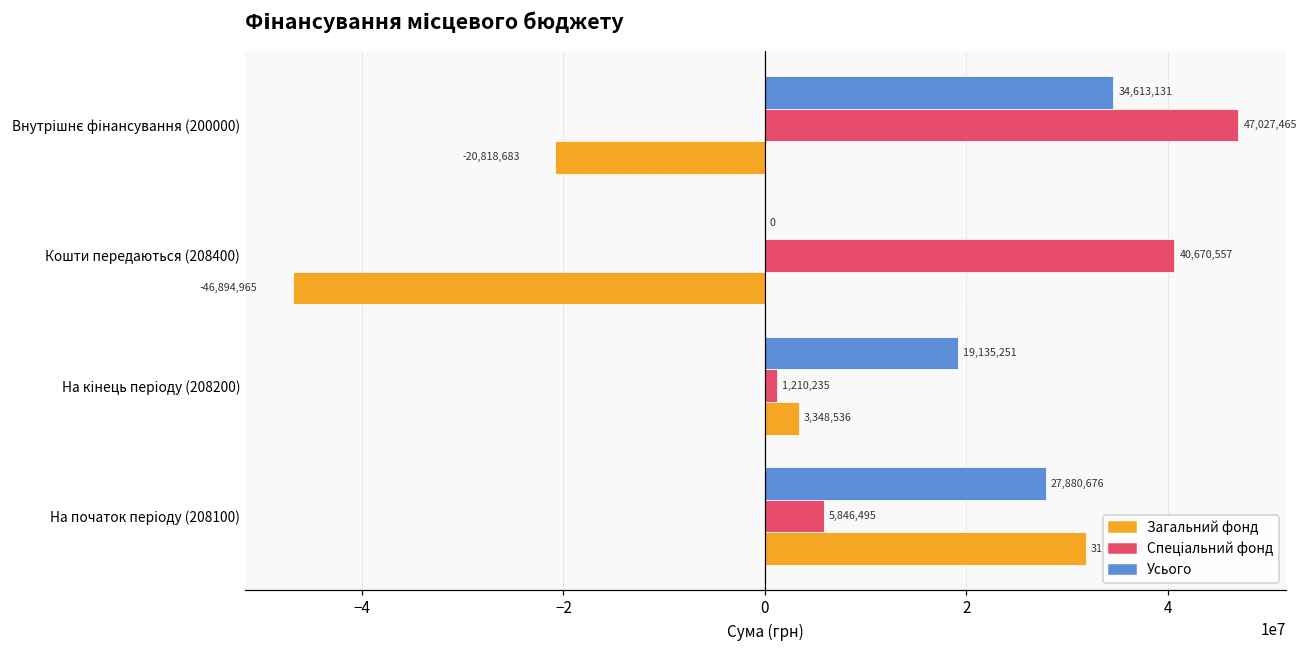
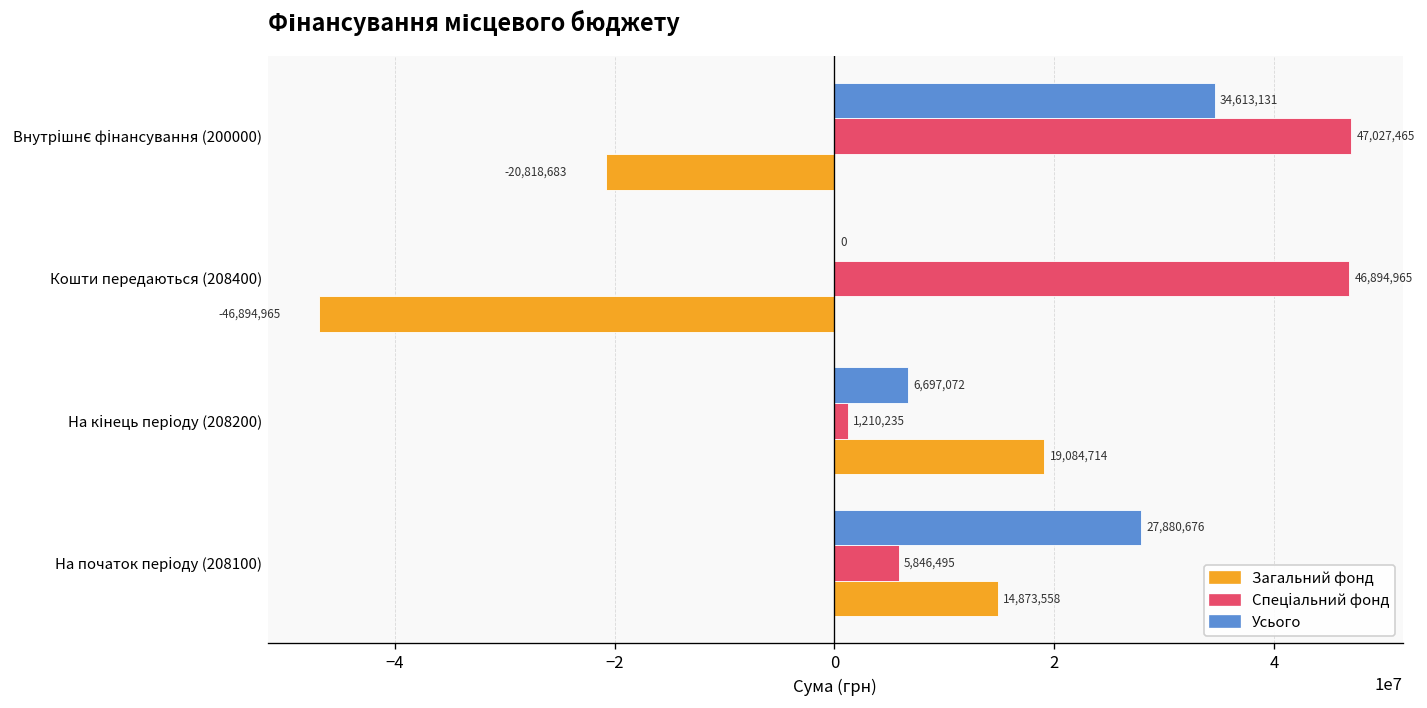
  {
    "Загальний фонд": {
-     "На кінець періоду (208200)": "3,348,536",
-     "На початок періоду (208100)": "32000000"
+     "На кінець періоду (208200)": "19,084,714",
+     "На початок періоду (208100)": "15000000"
    },
    "Спеціальний фонд": {
      "Внутрішнє фінансування (200000)": "47,027,465",
-     "Кошти передаються (208400)": "40,670,557",
+     "Кошти передаються (208400)": "46,894,965",
      "На кінець періоду (208200)": "1,210,235",
      "На початок періоду (208100)": "5,846,495"
    },
    "Усього": {
      "Внутрішнє фінансування (200000)": "34,613,131",
      "Кошти передаються (208400)": "0",
-     "На кінець періоду (208200)": "19,135,251",
+     "На кінець періоду (208200)": "6,697,072",
      "На початок періоду (208100)": "27,880,676"
    }
  }
